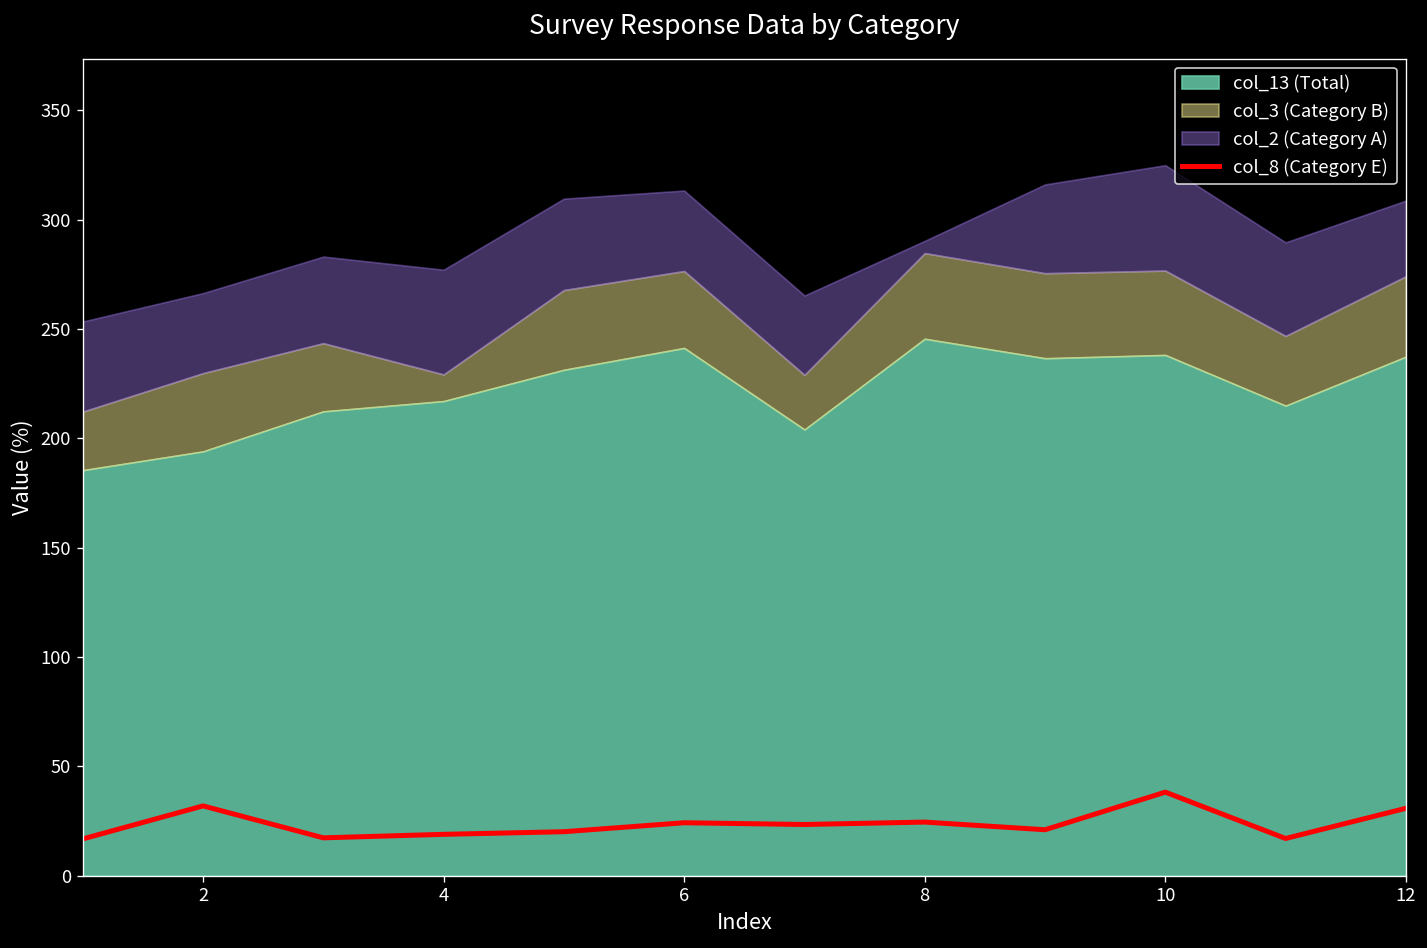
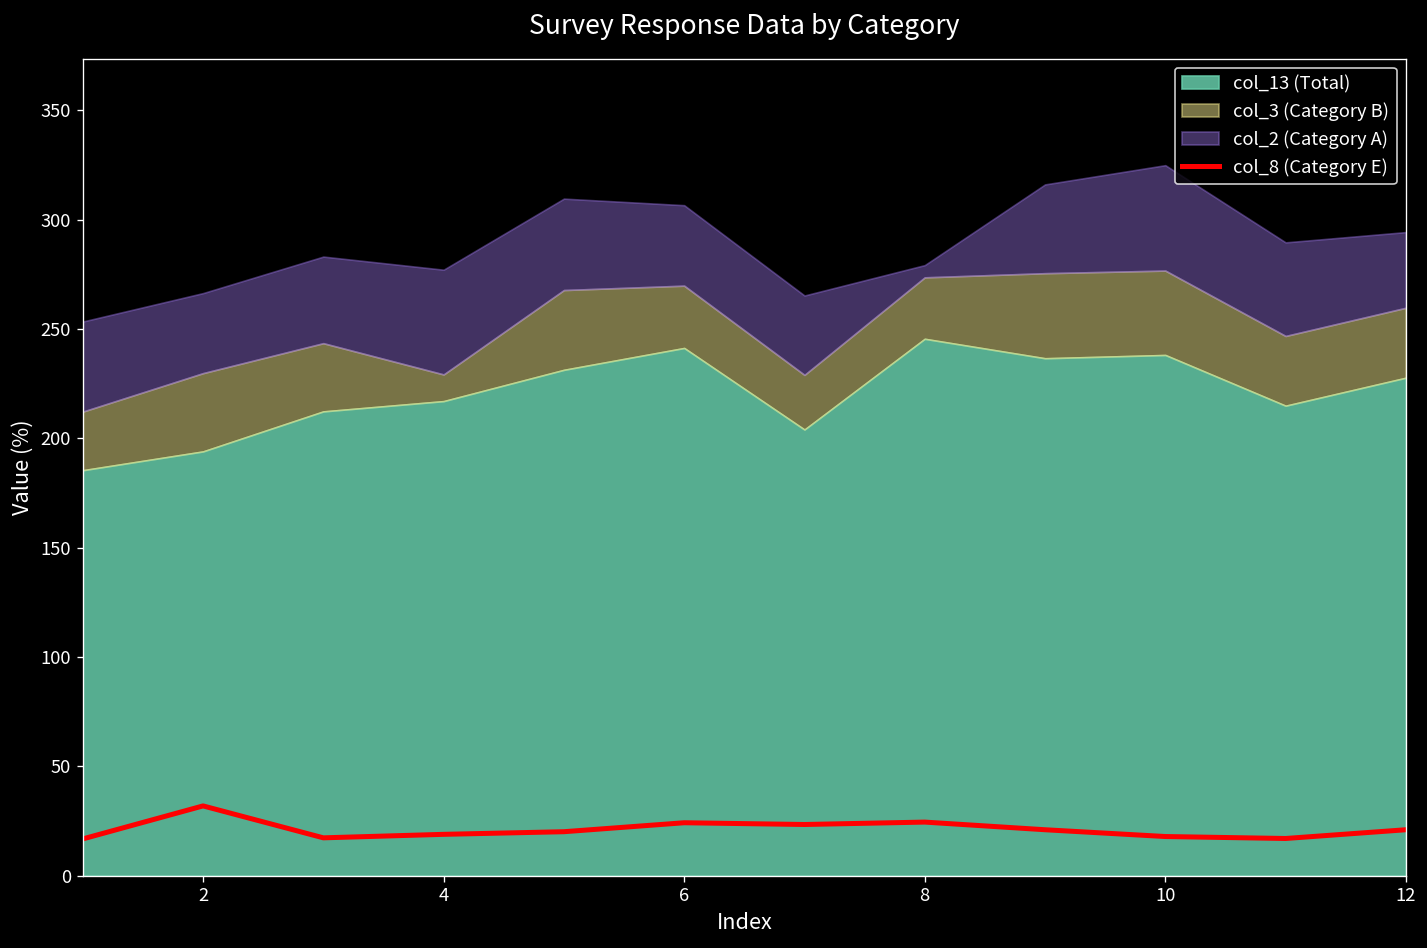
  {
    "col_8 (Category E)": {
      "2": 32,
      "4": 19,
      "6": 24,
      "8": 25,
-     "10": 38,
-     "12": 31
+     "10": 18,
+     "12": 21
    },
    "col_13 (Total)": {
      "2": 194,
      "4": 217,
      "6": 241,
      "8": 246,
      "10": 238,
-     "12": 237
+     "12": 228
    },
    "col_3 (Category B)": {
      "2": 36,
      "4": 12,
-     "6": 35,
-     "8": 39,
+     "6": 29,
+     "8": 28,
      "10": 39,
-     "12": 37
+     "12": 32
    },
    "col_2 (Category A)": {
      "2": 37,
      "4": 48,
      "6": 37,
      "8": 6,
      "10": 48,
      "12": 35
    }
  }
